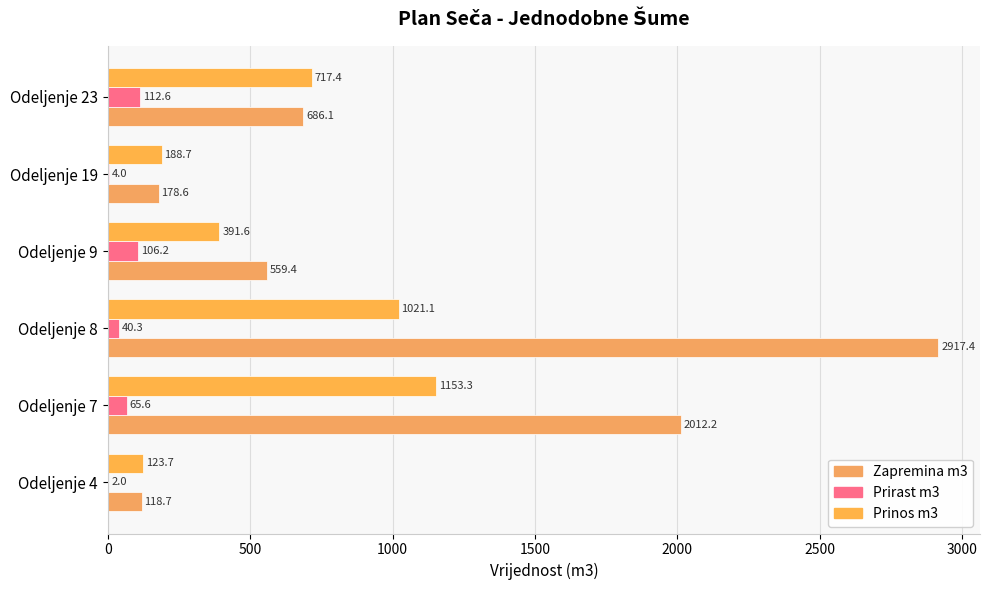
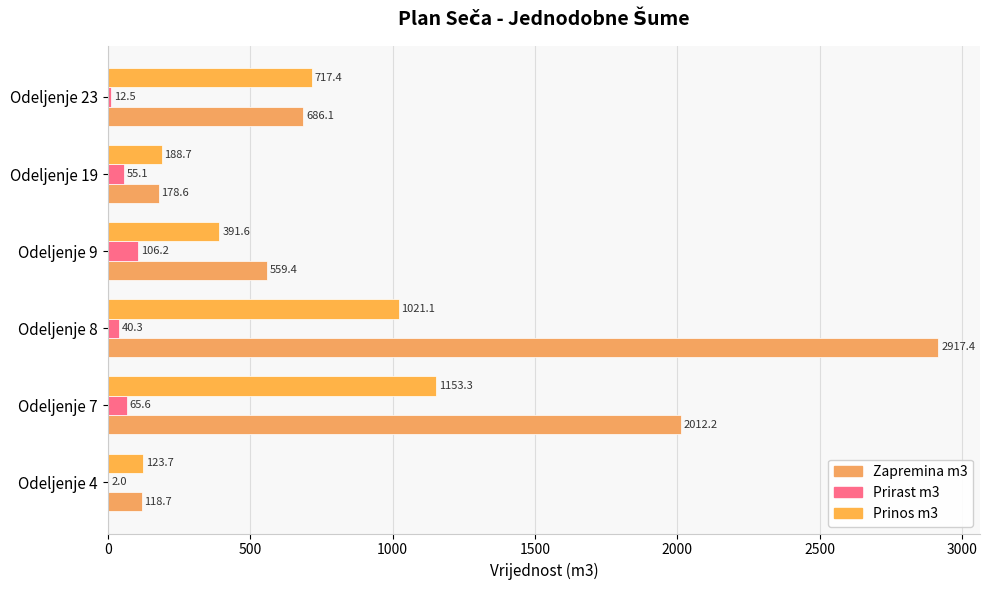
  {
    "Prirast m3": {
-     "Odeljenje 23": 112.6,
-     "Odeljenje 19": 4.0,
+     "Odeljenje 23": 12.5,
+     "Odeljenje 19": 55.1,
      "Odeljenje 9": 106.2,
      "Odeljenje 8": 40.3,
      "Odeljenje 7": 65.6,
      "Odeljenje 4": 2.0
    }
  }
